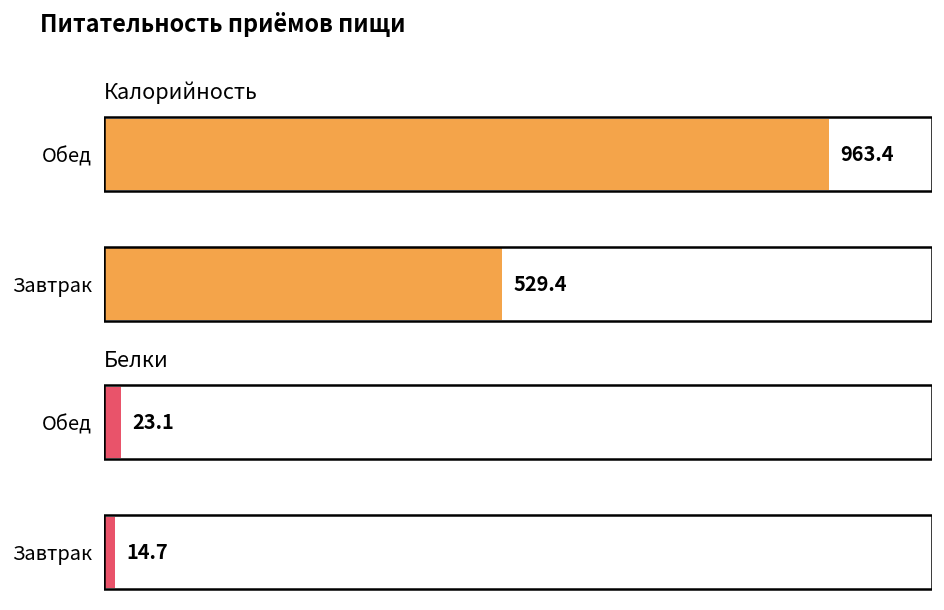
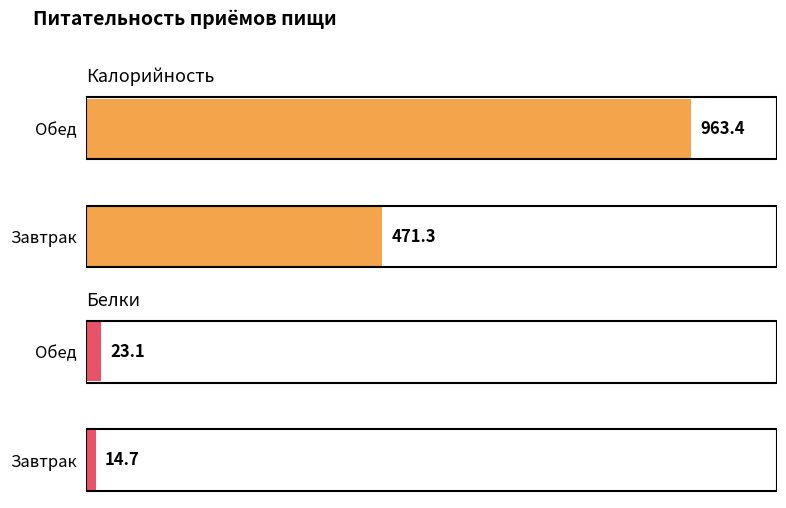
  {
    "Калорийность": {
      "Обед": 963.4,
-     "Завтрак": 529.4
+     "Завтрак": 471.3
    },
    "Белки": {
      "Обед": 23.1,
      "Завтрак": 14.7
    }
  }
